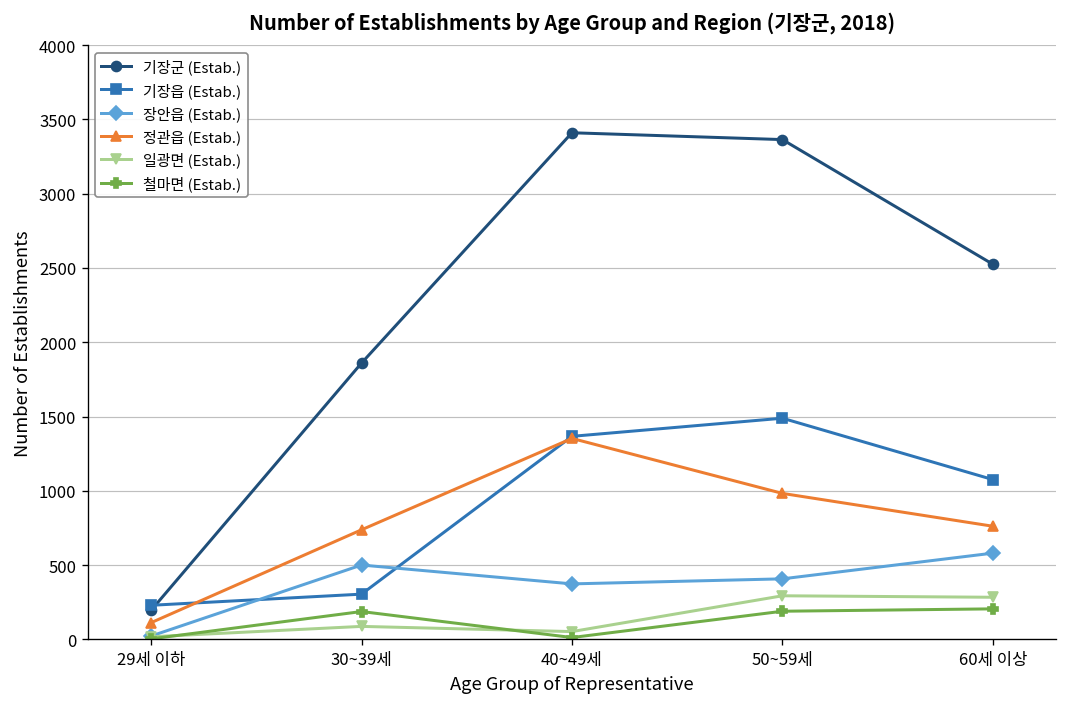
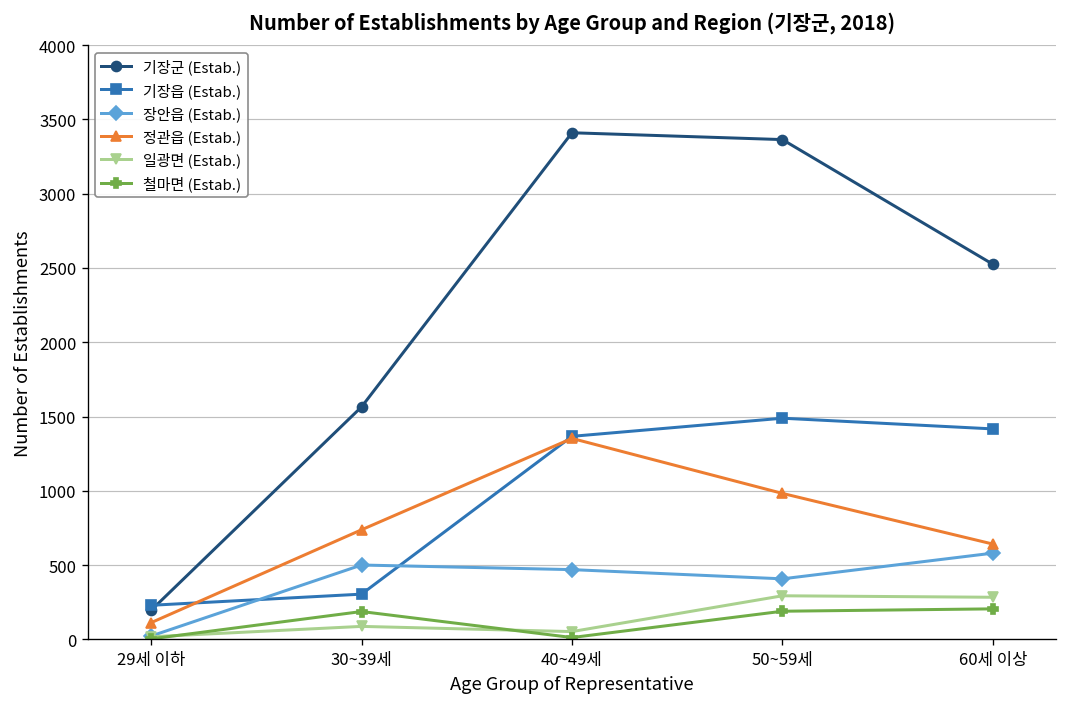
  {
    "기장군 (Estab.)": {
      "29세 이하": 200,
-     "30~39세": 1860,
+     "30~39세": 1570,
      "40~49세": 3410,
      "50~59세": 3360,
      "60세 이상": 2530
    },
    "기장읍 (Estab.)": {
      "29세 이하": 230,
      "30~39세": 310,
      "50~59세": 1490,
-     "60세 이상": 1080
+     "60세 이상": 1420
    },
    "장안읍 (Estab.)": {
      "30~39세": 500,
-     "40~49세": 370,
+     "40~49세": 470,
      "50~59세": 410,
      "60세 이상": 580
    },
    "정관읍 (Estab.)": {
      "29세 이하": 110,
      "30~39세": 740,
      "50~59세": 980,
-     "60세 이상": 760
+     "60세 이상": 640
    },
    "일광면 (Estab.)": {
      "30~39세": 90,
      "40~49세": 50,
      "50~59세": 290,
      "60세 이상": 280
    },
    "철마면 (Estab.)": {
      "30~39세": 190,
      "40~49세": 10,
      "50~59세": 190,
      "60세 이상": 210
    }
  }
